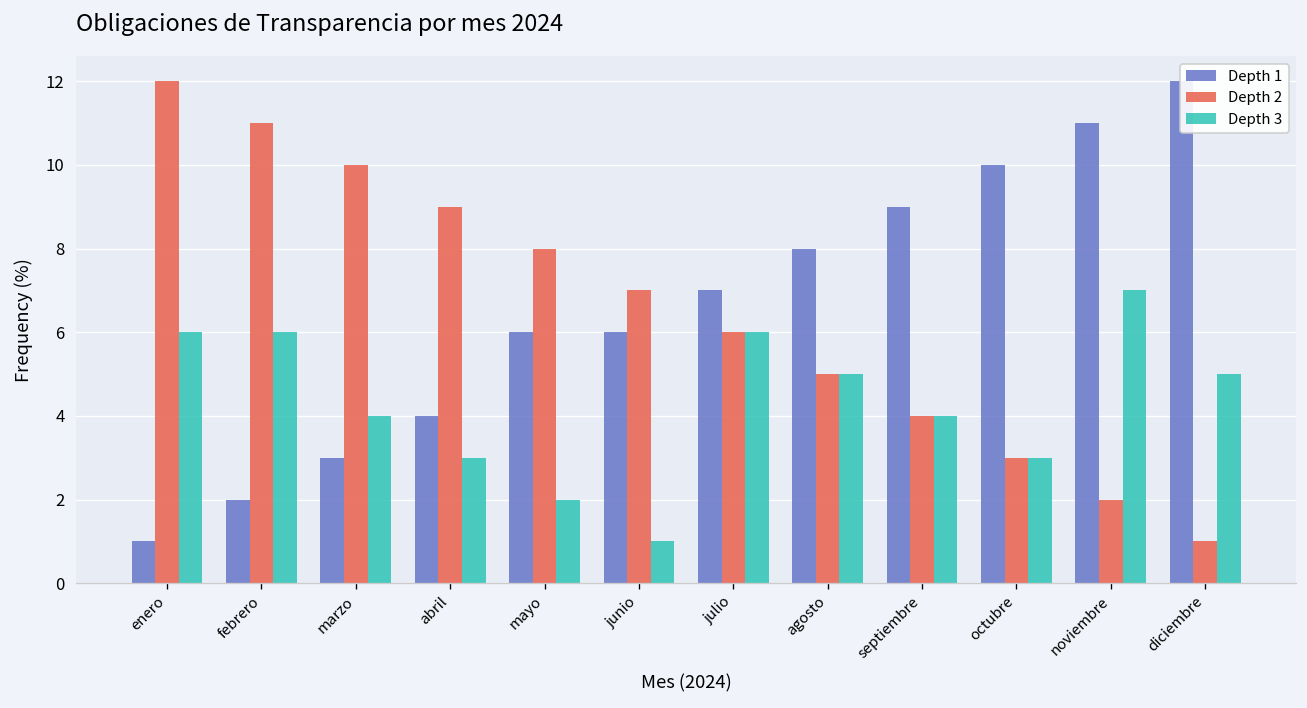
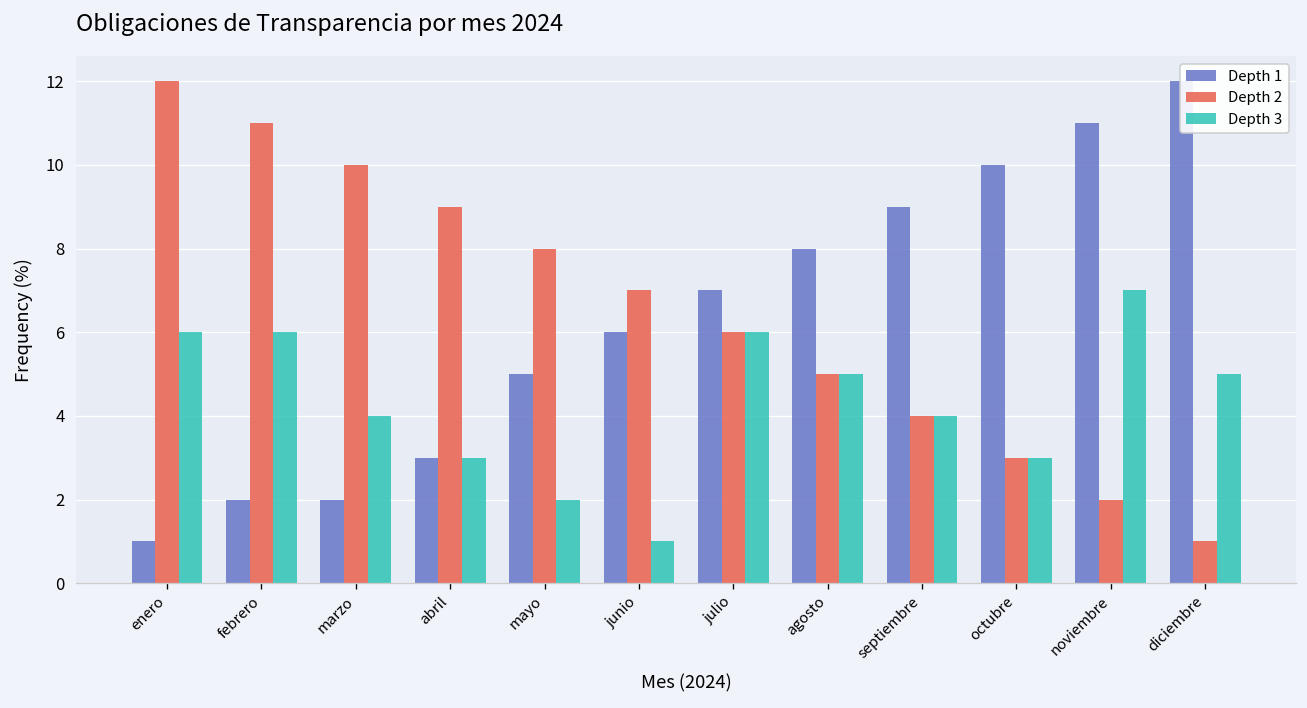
  {
    "Depth 1": {
      "enero": 1,
      "febrero": 2,
-     "marzo": 3,
-     "abril": 4,
-     "mayo": 6,
+     "marzo": 2,
+     "abril": 3,
+     "mayo": 5,
      "junio": 6,
      "julio": 7,
      "agosto": 8,
      "septiembre": 9,
      "octubre": 10,
      "noviembre": 11
    },
    "Depth 2": {
      "enero": 12,
      "febrero": 11,
      "marzo": 10,
      "abril": 9,
      "mayo": 8,
      "junio": 7,
      "julio": 6,
      "agosto": 5,
      "septiembre": 4,
      "octubre": 3,
      "noviembre": 2,
      "diciembre": 1
    },
    "Depth 3": {
      "enero": 6,
      "febrero": 6,
      "marzo": 4,
      "abril": 3,
      "mayo": 2,
      "junio": 1,
      "julio": 6,
      "agosto": 5,
      "septiembre": 4,
      "octubre": 3,
      "noviembre": 7,
      "diciembre": 5
    }
  }
